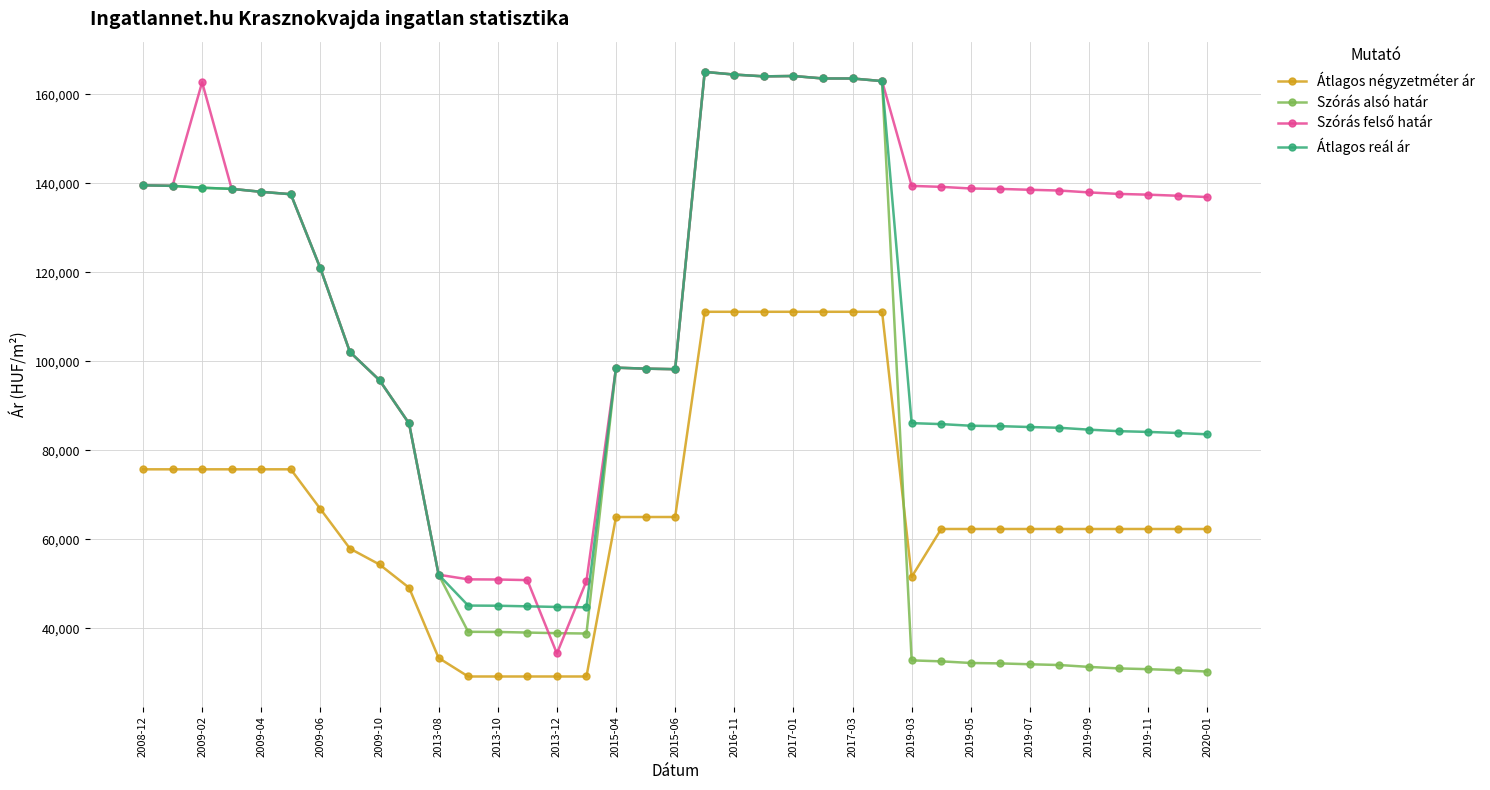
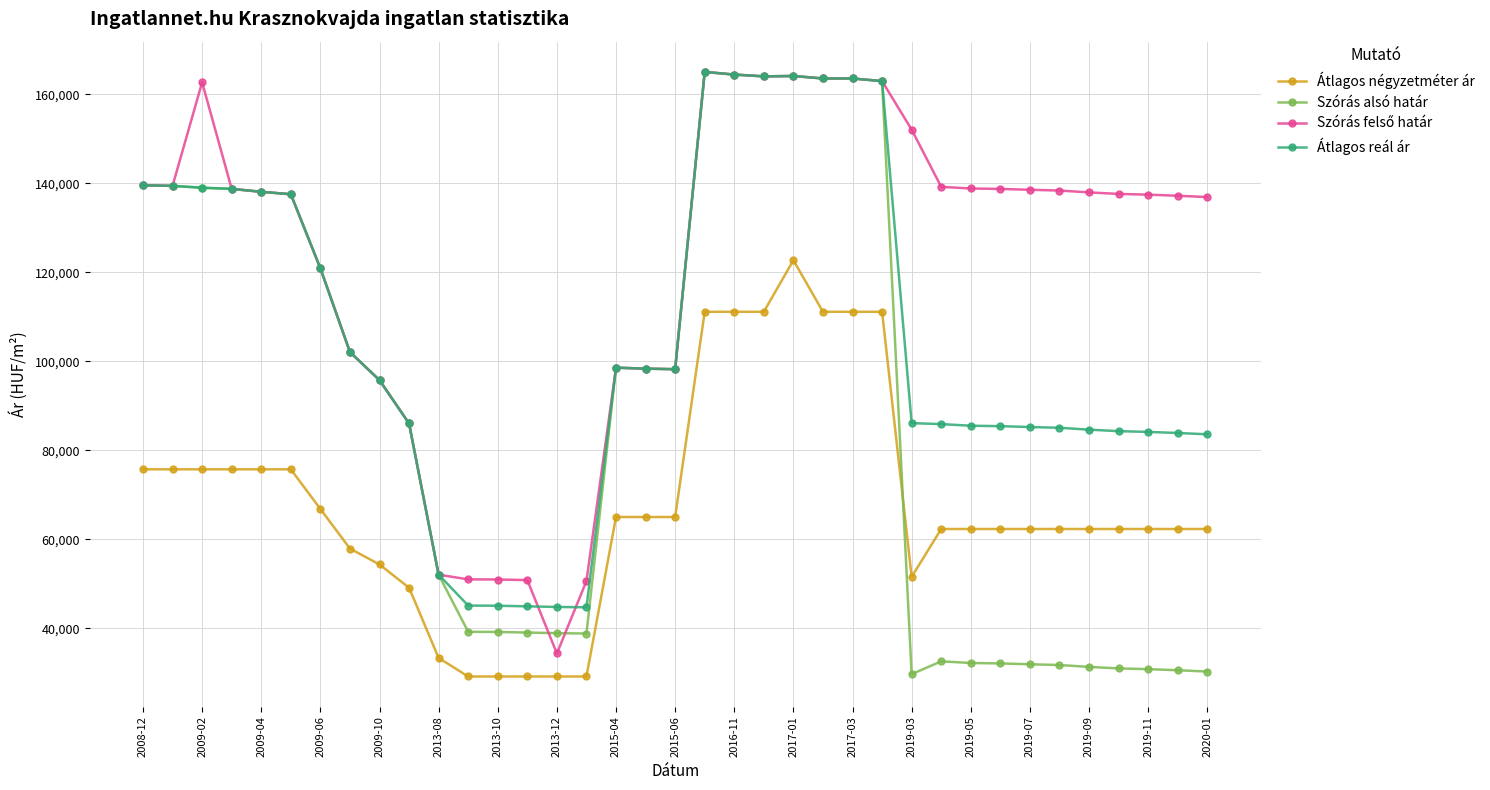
  {
    "Átlagos négyzetméter ár": {
      "2008-12": "76,000",
      "2009-02": "76,000",
      "2009-04": "76,000",
      "2009-06": "67,000",
      "2009-10": "54,000",
      "2013-08": "33,000",
      "2013-10": "29,000",
      "2013-12": "29,000",
      "2015-04": "65,000",
      "2015-06": "65,000",
      "2016-11": "111,000",
-     "2017-01": "111,000",
+     "2017-01": "123,000",
      "2017-03": "111,000",
      "2019-03": "52,000",
      "2019-05": "62,000",
      "2019-07": "62,000",
      "2019-09": "62,000",
      "2019-11": "62,000",
      "2020-01": "62,000"
    },
    "Szórás alsó határ": {
      "2013-10": "39,000",
      "2013-12": "39,000",
-     "2019-03": "33,000",
+     "2019-03": "30,000",
      "2019-05": "32,000",
      "2019-07": "32,000",
      "2019-09": "31,000",
      "2019-11": "31,000",
      "2020-01": "30,000"
    },
    "Szórás felső határ": {
      "2009-02": "163,000",
      "2013-10": "51,000",
      "2013-12": "34,000",
-     "2019-03": "139,000",
+     "2019-03": "152,000",
      "2019-05": "139,000",
      "2019-07": "139,000",
      "2019-09": "138,000",
      "2019-11": "137,000",
      "2020-01": "137,000"
    },
    "Átlagos reál ár": {
      "2013-10": "45,000",
      "2013-12": "45,000",
      "2019-03": "86,000",
      "2019-05": "86,000",
      "2019-07": "85,000",
      "2019-09": "85,000",
      "2019-11": "84,000",
      "2020-01": "84,000"
    }
  }
